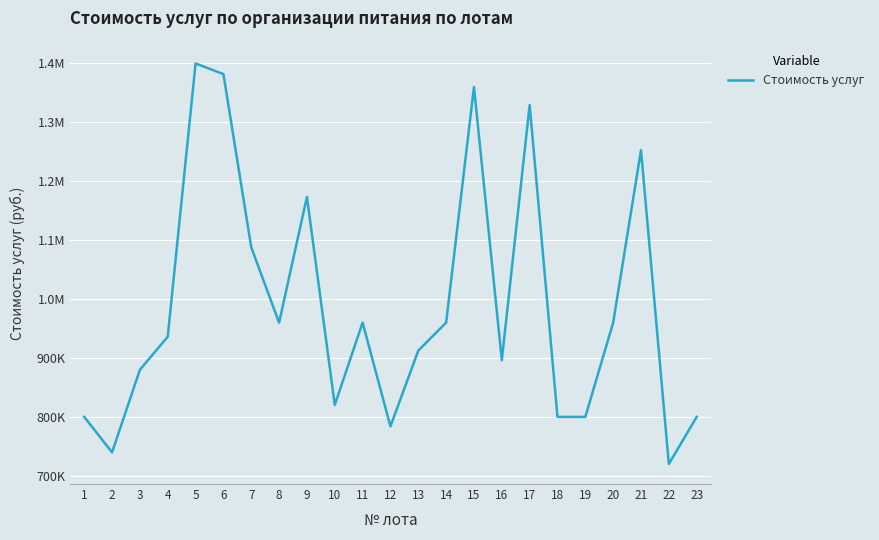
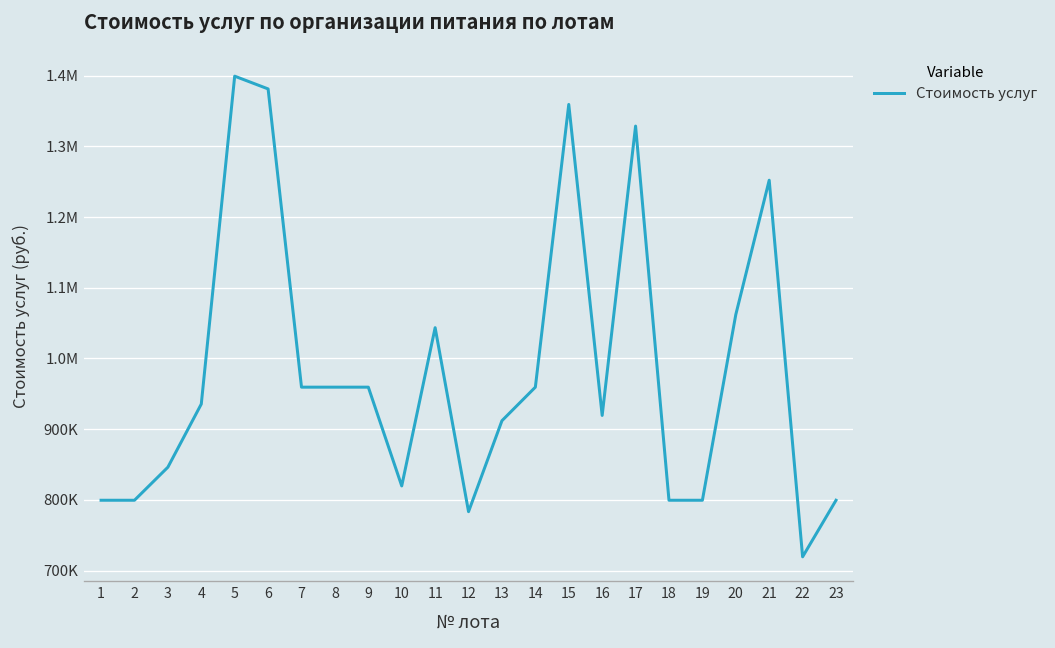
  {
    "1": 800000,
-   "2": 740000,
-   "3": 880000,
+   "2": 800000,
+   "3": 850000,
    "4": 940000,
    "5": 1400000,
    "6": 1380000,
-   "7": 1090000,
+   "7": 960000,
    "8": 960000,
-   "9": 1170000,
+   "9": 960000,
    "10": 820000,
-   "11": 960000,
+   "11": 1040000,
    "12": 780000,
    "13": 910000,
    "14": 960000,
    "15": 1360000,
-   "16": 900000,
+   "16": 920000,
    "17": 1330000,
    "18": 800000,
    "19": 800000,
-   "20": 960000,
+   "20": 1060000,
    "21": 1250000,
    "22": 720000,
    "23": 800000
  }
